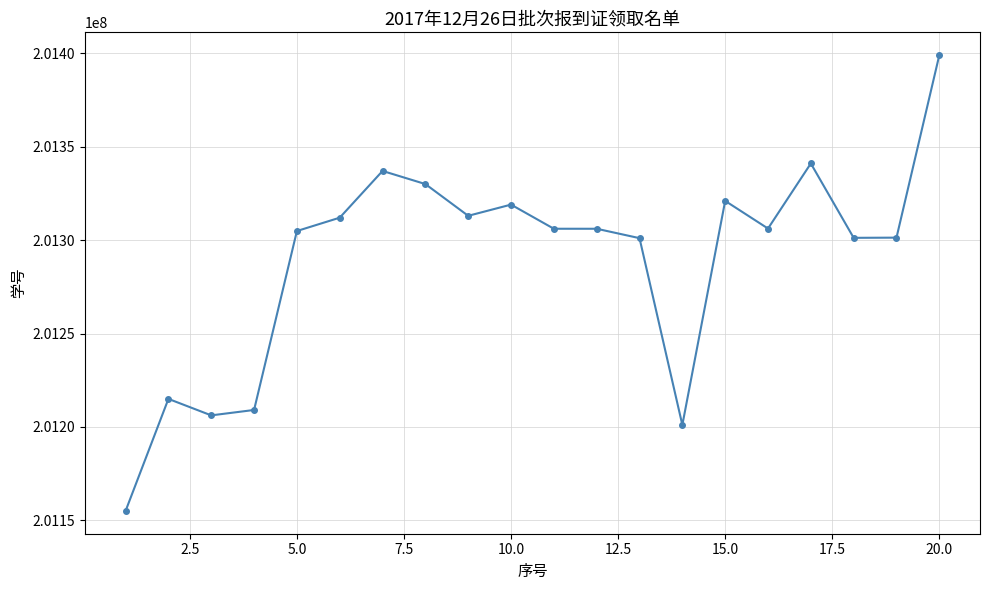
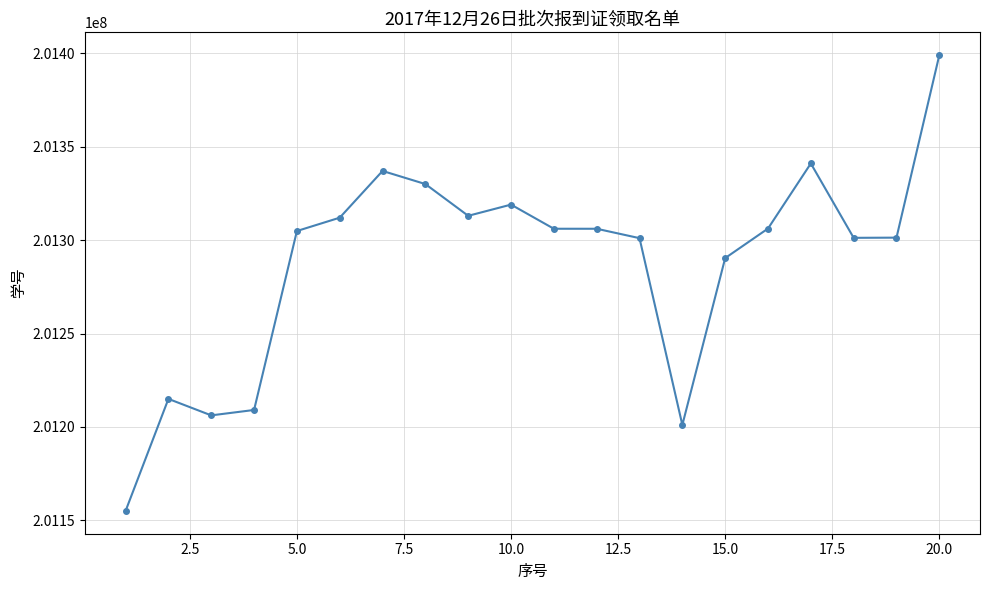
  {
    "5.0": 201305000,
    "10.0": 201319000,
-   "15.0": 201321000,
+   "15.0": 201290000,
    "20.0": 201399000
  }
